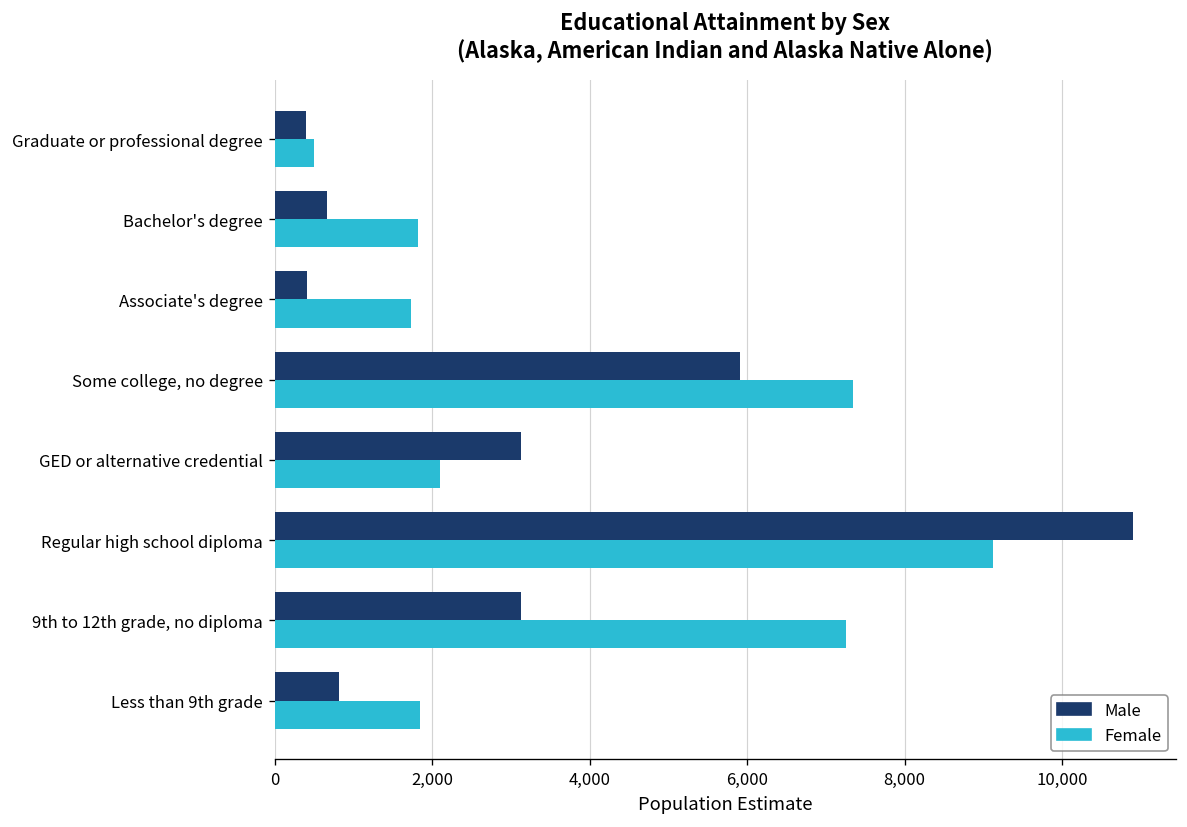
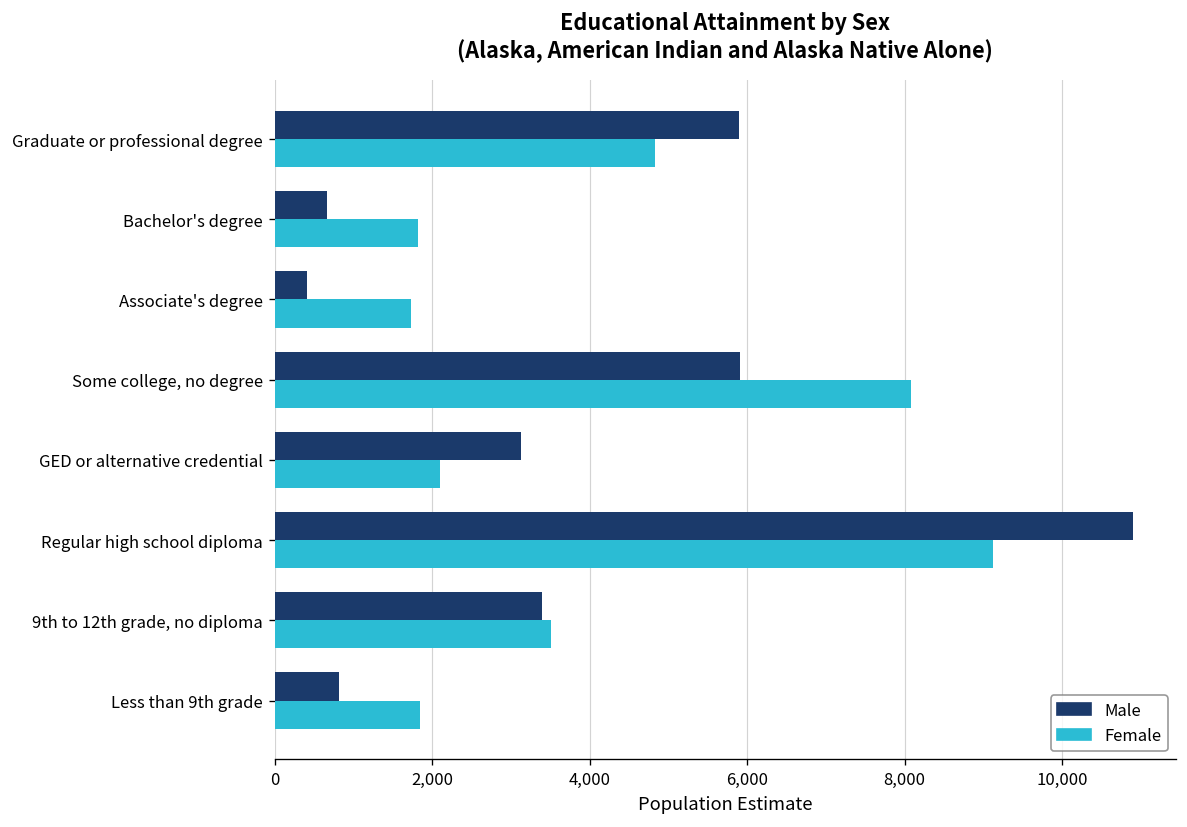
  {
    "Male": {
-     "Graduate or professional degree": "400",
+     "Graduate or professional degree": "5,900",
      "Bachelor's degree": "700",
      "Associate's degree": "400",
      "Some college, no degree": "5,900",
      "GED or alternative credential": "3,100",
      "Regular high school diploma": "10,900",
-     "9th to 12th grade, no diploma": "3,100",
+     "9th to 12th grade, no diploma": "3,400",
      "Less than 9th grade": "800"
    },
    "Female": {
-     "Graduate or professional degree": "500",
+     "Graduate or professional degree": "4,800",
      "Bachelor's degree": "1,800",
      "Associate's degree": "1,700",
-     "Some college, no degree": "7,300",
+     "Some college, no degree": "8,100",
      "GED or alternative credential": "2,100",
      "Regular high school diploma": "9,100",
-     "9th to 12th grade, no diploma": "7,300",
+     "9th to 12th grade, no diploma": "3,500",
      "Less than 9th grade": "1,800"
    }
  }
